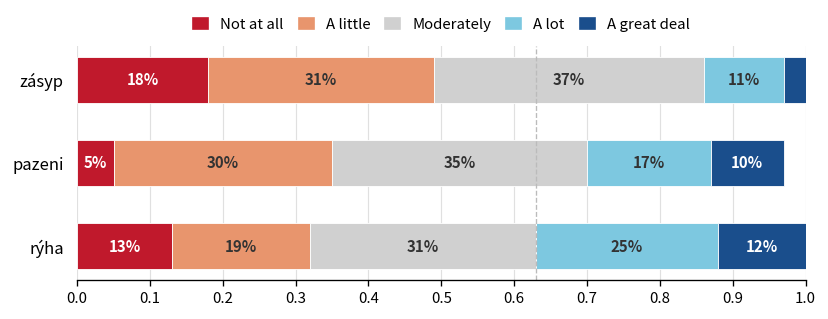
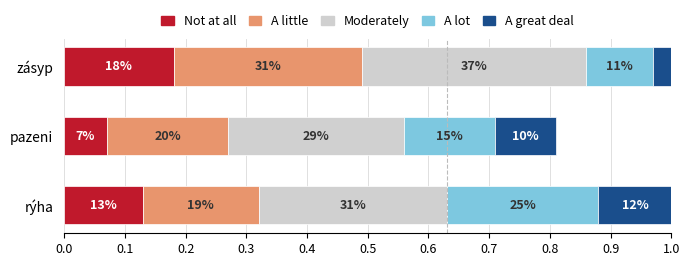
  {
    "Not at all": {
      "zásyp": "18%",
-     "pazeni": "5%",
+     "pazeni": "7%",
      "rýha": "13%"
    },
    "A little": {
      "zásyp": "31%",
-     "pazeni": "30%",
+     "pazeni": "20%",
      "rýha": "19%"
    },
    "Moderately": {
      "zásyp": "37%",
-     "pazeni": "35%",
+     "pazeni": "29%",
      "rýha": "31%"
    },
    "A lot": {
      "zásyp": "11%",
-     "pazeni": "17%",
+     "pazeni": "15%",
      "rýha": "25%"
    },
    "A great deal": {
      "pazeni": "10%",
      "rýha": "12%"
    }
  }
